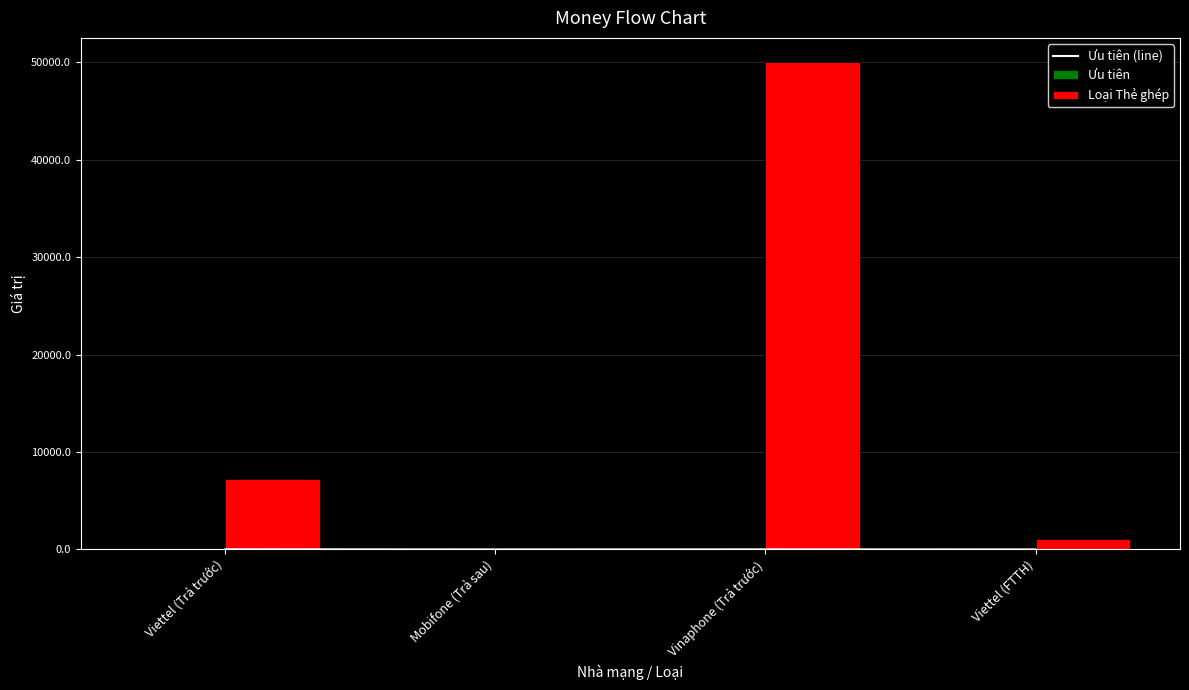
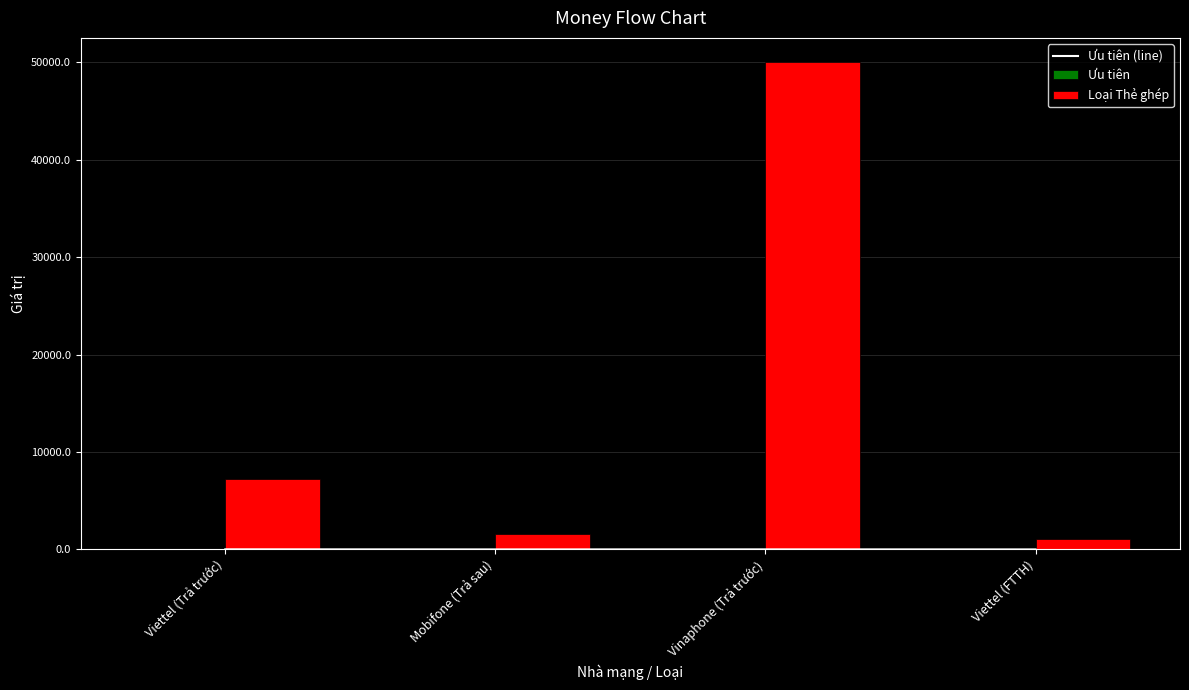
  {
    "Ưu tiên (line)": {
      "Viettel (Trả trước)": 0,
      "Mobifone (Trả sau)": 0,
      "Vinaphone (Trả trước)": 0,
      "Viettel (FTTH)": 0
    },
    "Ưu tiên": {
      "Mobifone (Trả sau)": 0,
      "Viettel (FTTH)": 0
    },
    "Loại Thẻ ghép": {
      "Viettel (Trả trước)": 7000,
-     "Mobifone (Trả sau)": 0,
+     "Mobifone (Trả sau)": 2000,
      "Vinaphone (Trả trước)": 50000,
      "Viettel (FTTH)": 1000
    }
  }
